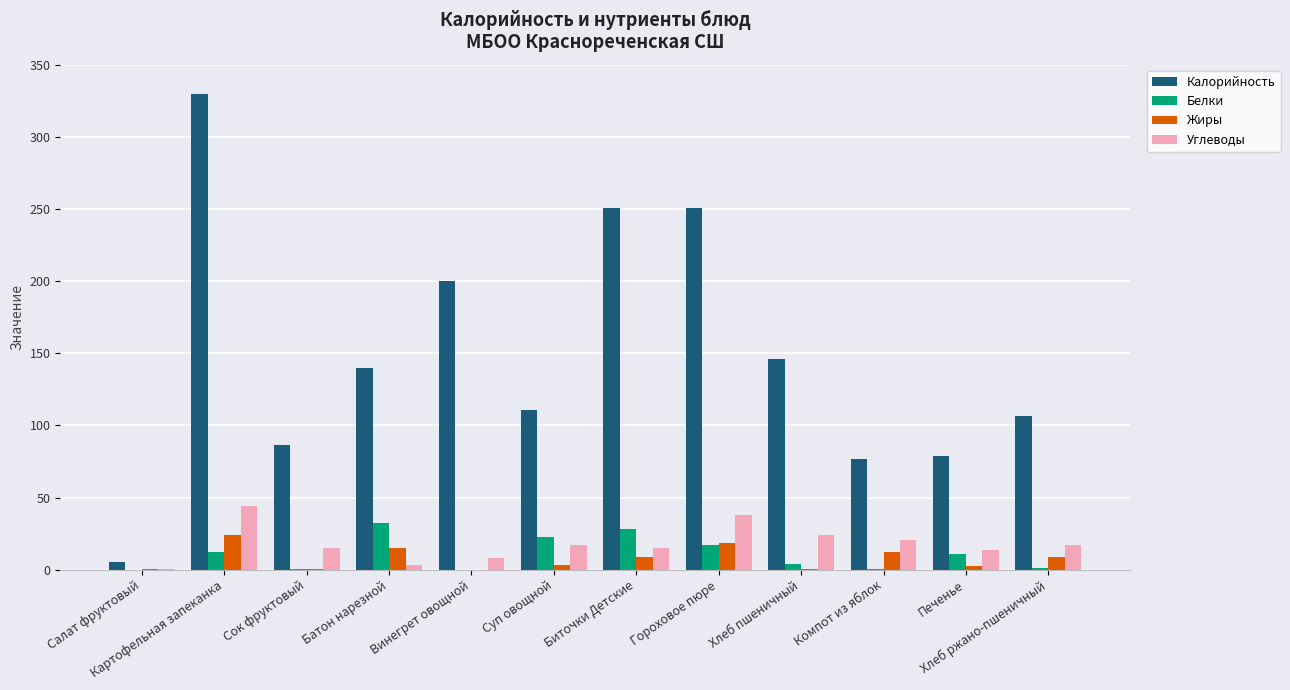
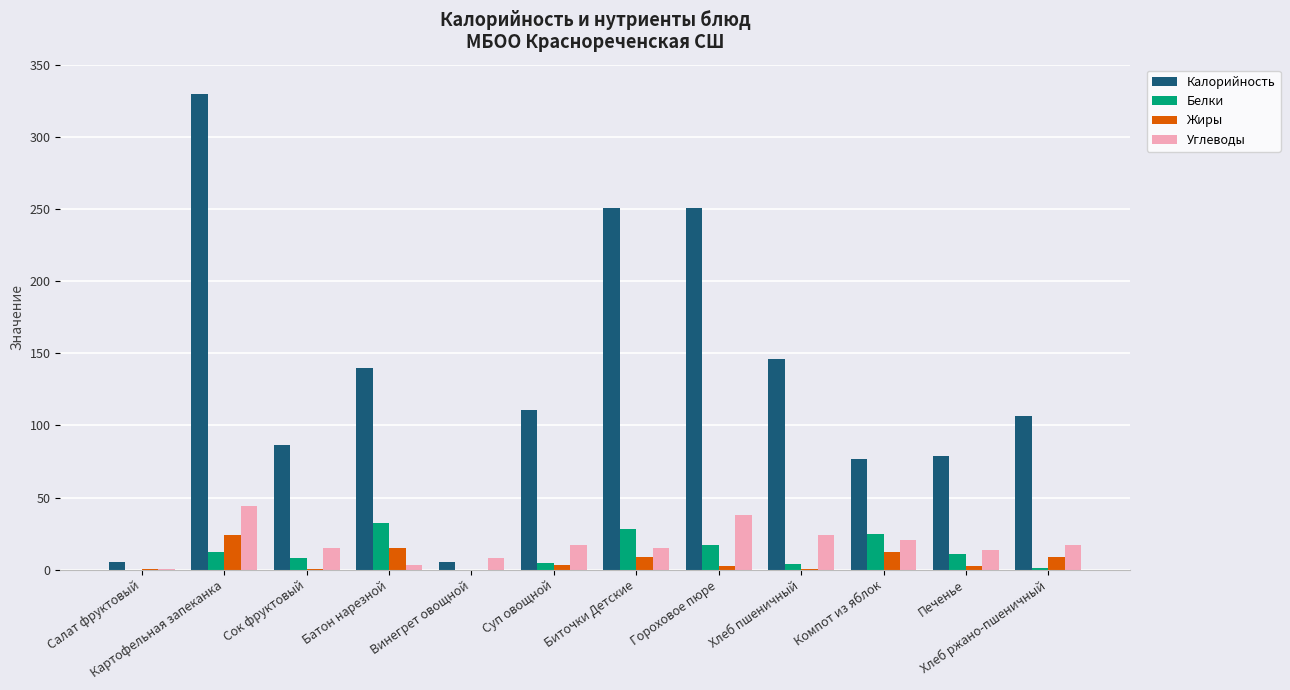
  {
    "Калорийность": {
      "Салат фруктовый": 5,
      "Картофельная запеканка": 330,
      "Сок фруктовый": 86,
      "Батон нарезной": 140,
-     "Винегрет овощной": 200,
+     "Винегрет овощной": 5,
      "Суп овощной": 111,
      "Биточки Детские": 251,
      "Гороховое пюре": 250,
      "Хлеб пшеничный": 146,
      "Компот из яблок": 77,
      "Печенье": 79,
      "Хлеб ржано-пшеничный": 106
    },
    "Белки": {
      "Картофельная запеканка": 13,
-     "Сок фруктовый": 0,
+     "Сок фруктовый": 8,
      "Батон нарезной": 32,
-     "Суп овощной": 23,
+     "Суп овощной": 5,
      "Биточки Детские": 28,
      "Гороховое пюре": 17,
      "Хлеб пшеничный": 4,
-     "Компот из яблок": 0,
+     "Компот из яблок": 25,
      "Печенье": 11
    },
    "Жиры": {
      "Картофельная запеканка": 24,
      "Батон нарезной": 15,
      "Винегрет овощной": 0,
      "Суп овощной": 3,
      "Биточки Детские": 9,
-     "Гороховое пюре": 19,
+     "Гороховое пюре": 3,
      "Компот из яблок": 12,
      "Печенье": 2,
      "Хлеб ржано-пшеничный": 9
    },
    "Углеводы": {
      "Картофельная запеканка": 44,
      "Сок фруктовый": 15,
      "Батон нарезной": 3,
      "Винегрет овощной": 8,
      "Суп овощной": 17,
      "Биточки Детские": 15,
      "Гороховое пюре": 38,
      "Хлеб пшеничный": 24,
      "Компот из яблок": 21,
      "Печенье": 14,
      "Хлеб ржано-пшеничный": 17
    }
  }
